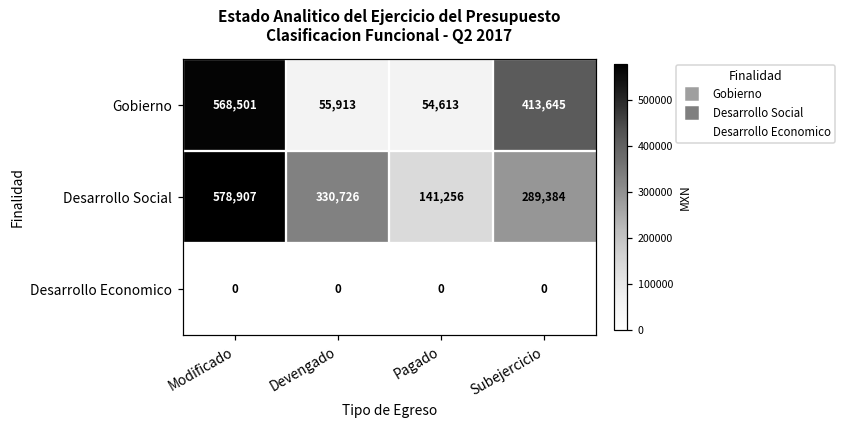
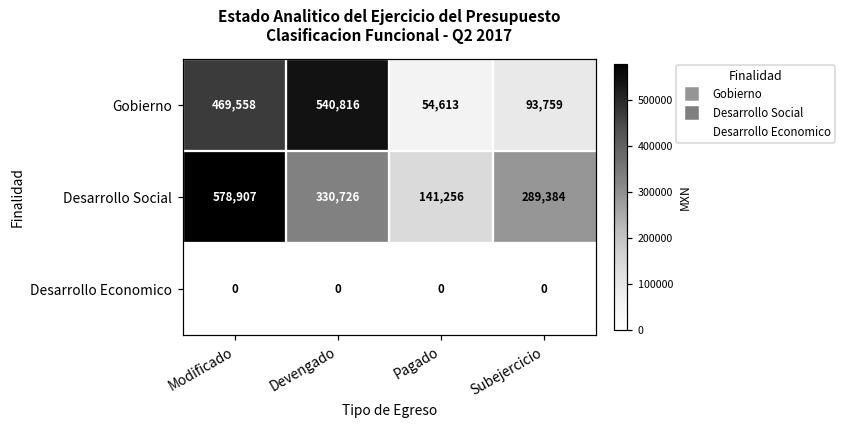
  {
    "Gobierno": {
-     "Modificado": "568,501",
-     "Devengado": "55,913",
+     "Modificado": "469,558",
+     "Devengado": "540,816",
      "Pagado": "54,613",
-     "Subejercicio": "413,645"
+     "Subejercicio": "93,759"
    },
    "Desarrollo Social": {
      "Modificado": "578,907",
      "Devengado": "330,726",
      "Pagado": "141,256",
      "Subejercicio": "289,384"
    },
    "Desarrollo Economico": {
      "Modificado": "0",
      "Devengado": "0",
      "Pagado": "0",
      "Subejercicio": "0"
    }
  }
